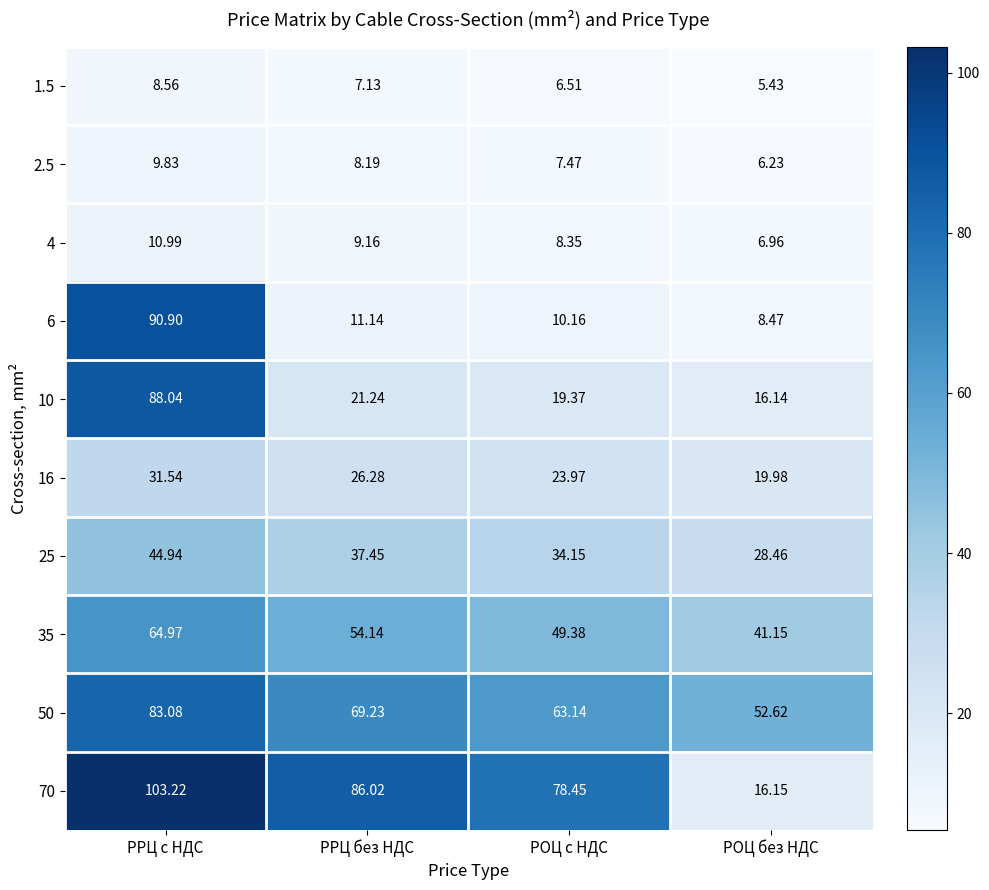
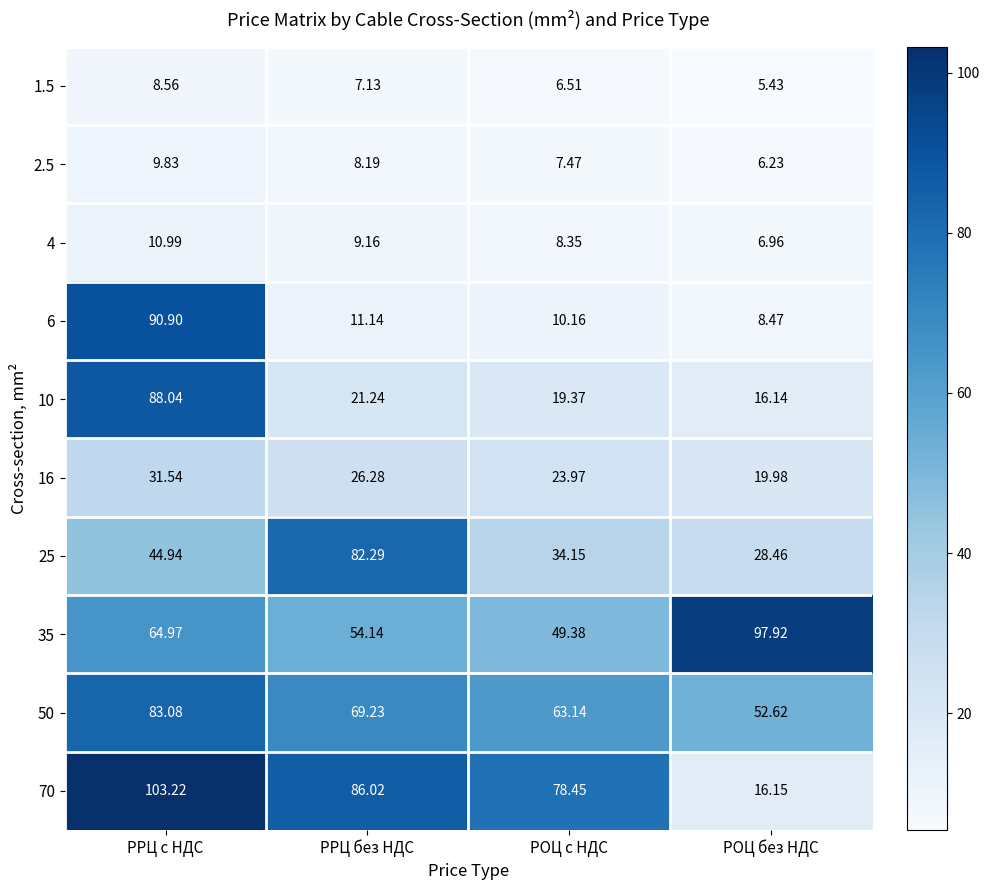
  {
    "1.5": {
      "РРЦ c НДС": 8.56,
      "РРЦ без НДС": 7.13,
      "РОЦ c НДС": 6.51,
      "РОЦ без НДС": 5.43
    },
    "2.5": {
      "РРЦ c НДС": 9.83,
      "РРЦ без НДС": 8.19,
      "РОЦ c НДС": 7.47,
      "РОЦ без НДС": 6.23
    },
    "4": {
      "РРЦ c НДС": 10.99,
      "РРЦ без НДС": 9.16,
      "РОЦ c НДС": 8.35,
      "РОЦ без НДС": 6.96
    },
    "6": {
      "РРЦ c НДС": 90.90,
      "РРЦ без НДС": 11.14,
      "РОЦ c НДС": 10.16,
      "РОЦ без НДС": 8.47
    },
    "10": {
      "РРЦ c НДС": 88.04,
      "РРЦ без НДС": 21.24,
      "РОЦ c НДС": 19.37,
      "РОЦ без НДС": 16.14
    },
    "16": {
      "РРЦ c НДС": 31.54,
      "РРЦ без НДС": 26.28,
      "РОЦ c НДС": 23.97,
      "РОЦ без НДС": 19.98
    },
    "25": {
      "РРЦ c НДС": 44.94,
-     "РРЦ без НДС": 37.45,
+     "РРЦ без НДС": 82.29,
      "РОЦ c НДС": 34.15,
      "РОЦ без НДС": 28.46
    },
    "35": {
      "РРЦ c НДС": 64.97,
      "РРЦ без НДС": 54.14,
      "РОЦ c НДС": 49.38,
-     "РОЦ без НДС": 41.15
+     "РОЦ без НДС": 97.92
    },
    "50": {
      "РРЦ c НДС": 83.08,
      "РРЦ без НДС": 69.23,
      "РОЦ c НДС": 63.14,
      "РОЦ без НДС": 52.62
    },
    "70": {
      "РРЦ c НДС": 103.22,
      "РРЦ без НДС": 86.02,
      "РОЦ c НДС": 78.45,
      "РОЦ без НДС": 16.15
    }
  }
